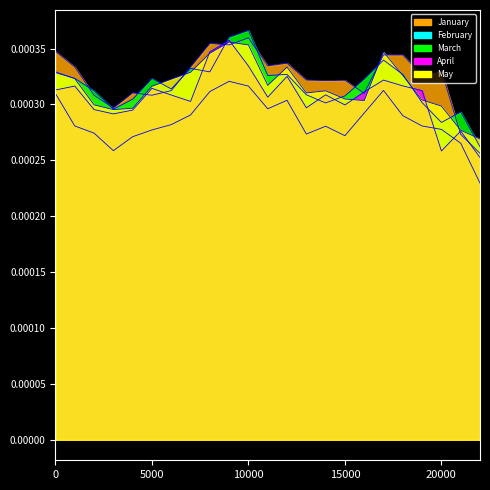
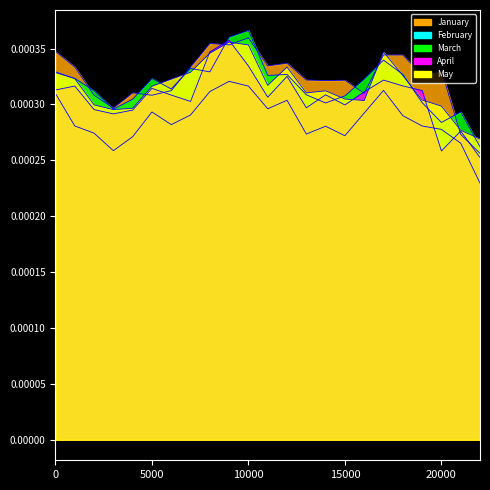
  {
    "January": {
      "0": 0.000347,
      "5000": 0.000308,
      "10000": 0.000360,
      "15000": 0.000322
    },
    "February": {
      "0": 0.000310,
-     "5000": 0.000277,
+     "5000": 0.000293,
      "10000": 0.000316,
      "15000": 0.000272,
      "20000": 0.000278
    },
    "March": {
      "5000": 0.000323,
      "10000": 0.000366,
      "15000": 0.000308,
      "20000": 0.000284
    },
    "April": {
      "0": 0.000313,
      "10000": 0.000334,
      "15000": 0.000300,
      "20000": 0.000258
    },
    "May": {
      "10000": 0.000353,
      "15000": 0.000305,
      "20000": 0.000299
    }
  }
